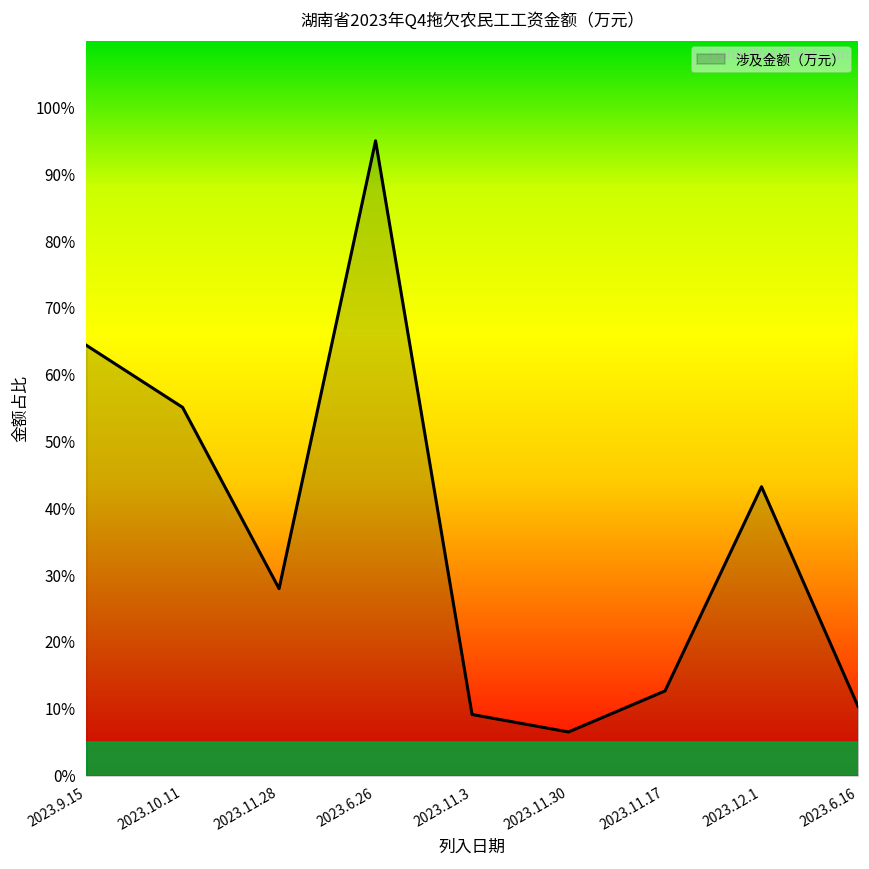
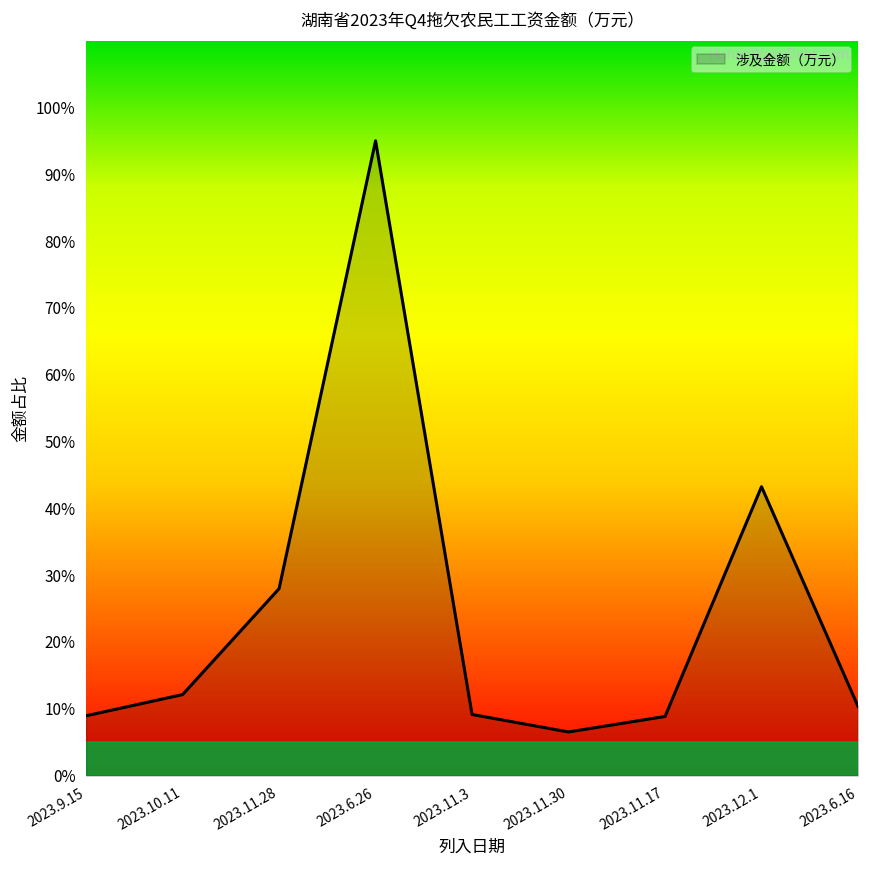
  {
-   "2023.9.15": "64%",
-   "2023.10.11": "55%",
+   "2023.9.15": "9%",
+   "2023.10.11": "12%",
    "2023.11.28": "28%",
    "2023.6.26": "95%",
    "2023.11.3": "9%",
    "2023.11.30": "7%",
-   "2023.11.17": "13%",
+   "2023.11.17": "9%",
    "2023.12.1": "43%",
    "2023.6.16": "10%"
  }
